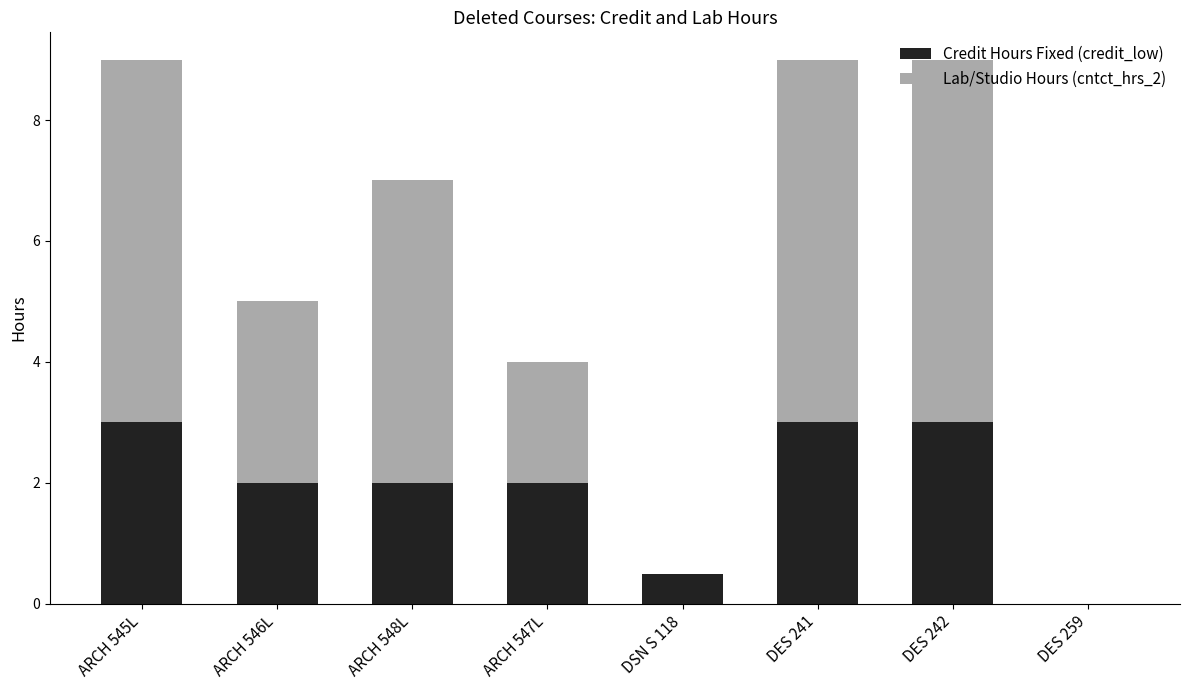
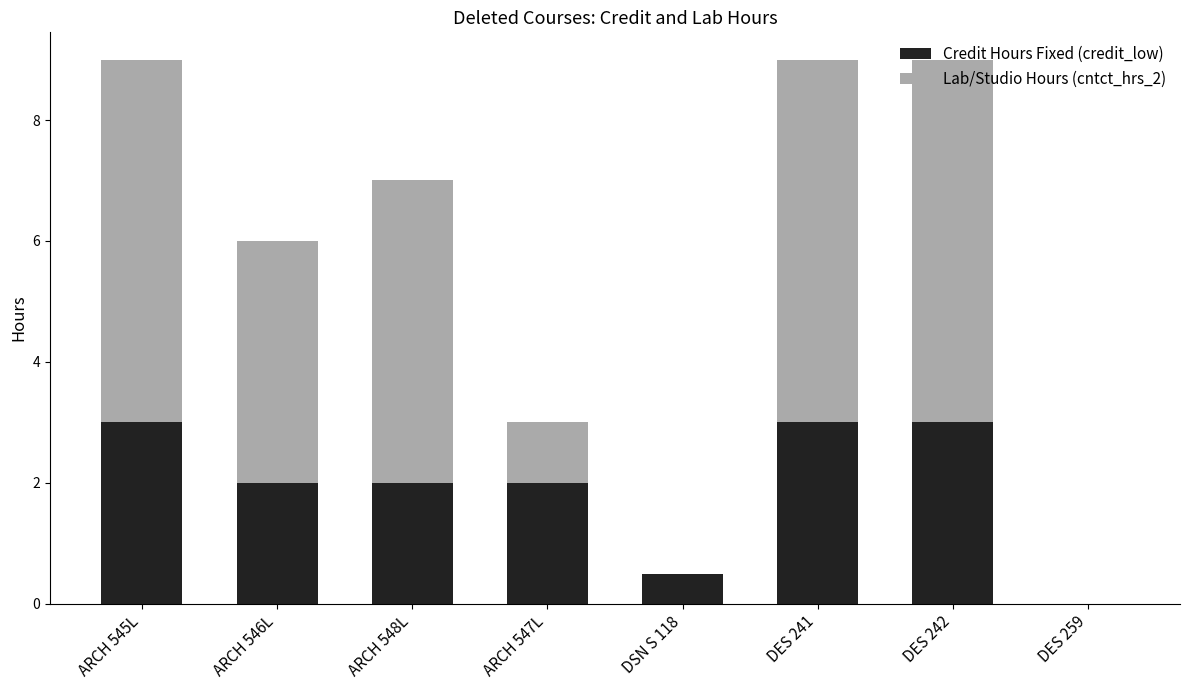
  {
    "Credit Hours Fixed (credit_low)": {
      "ARCH 545L": 3,
      "ARCH 546L": 2,
      "ARCH 548L": 2,
      "ARCH 547L": 2,
      "DSN S 118": 0.5,
      "DES 241": 3,
      "DES 242": 3,
      "DES 259": 0
    },
    "Lab/Studio Hours (cntct_hrs_2)": {
      "ARCH 545L": 6,
-     "ARCH 546L": 3,
+     "ARCH 546L": 4,
      "ARCH 548L": 5,
-     "ARCH 547L": 2,
+     "ARCH 547L": 1,
      "DSN S 118": 0,
      "DES 241": 6,
      "DES 242": 6,
      "DES 259": 0
    }
  }
